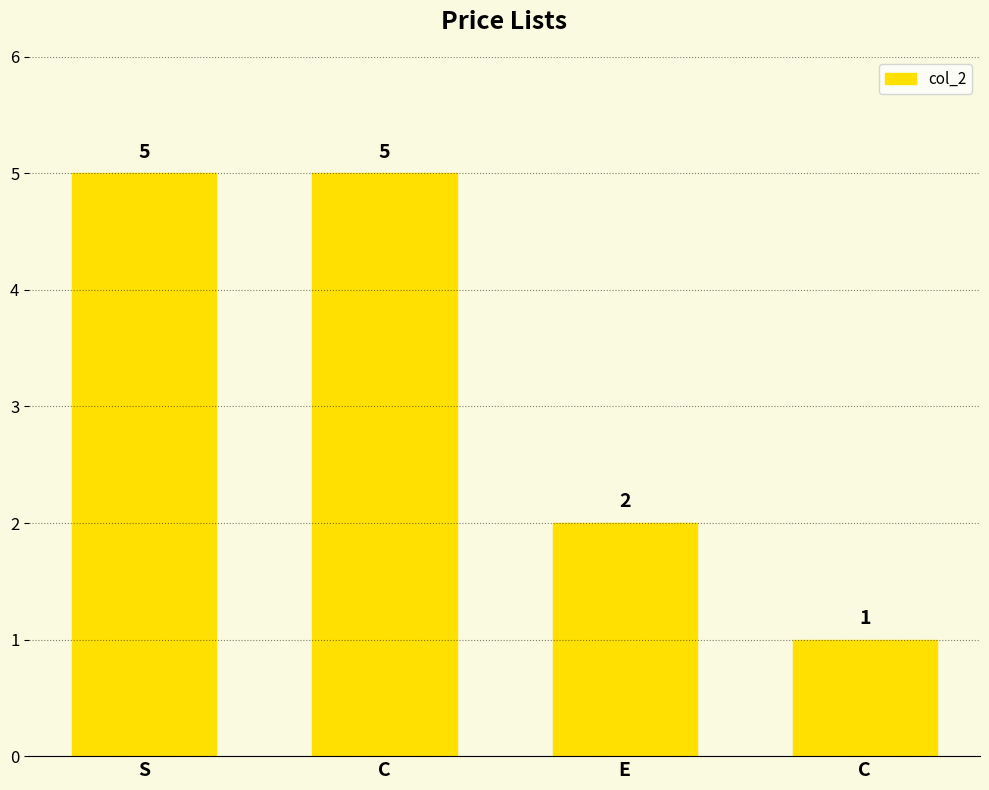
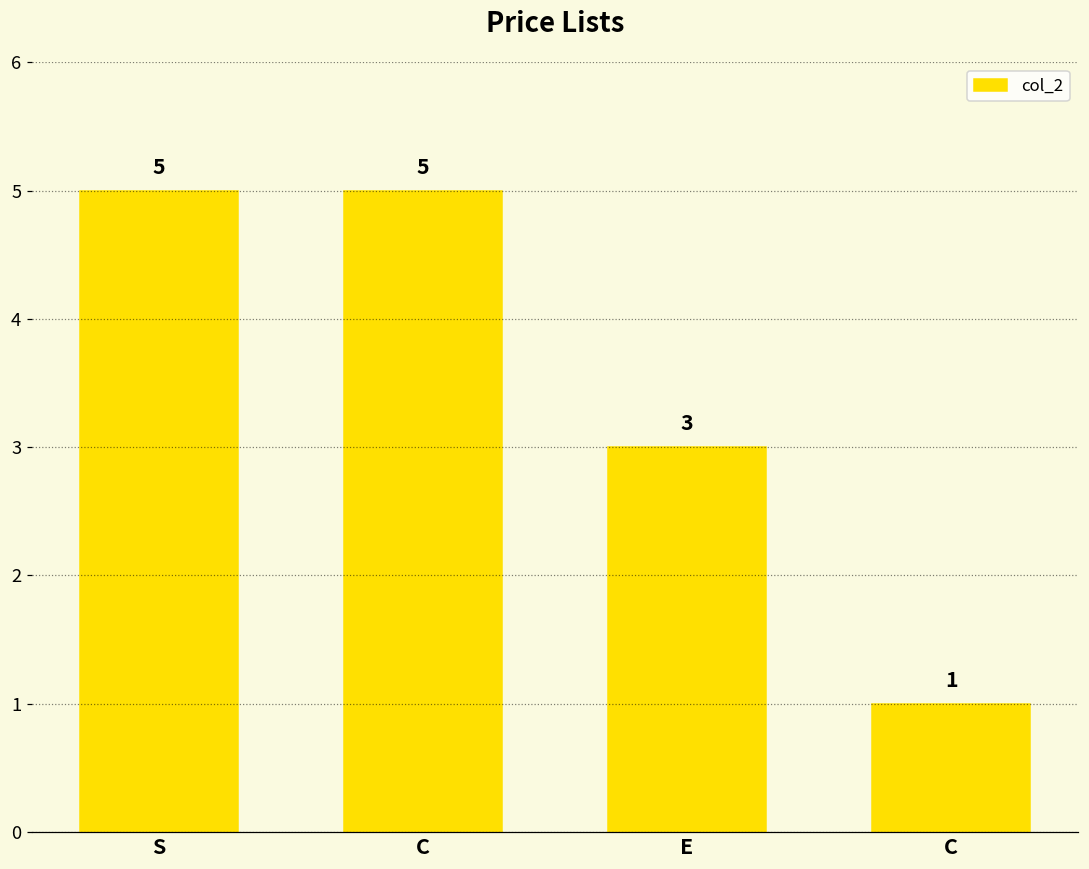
  {
    "S": 5,
-   "E": 2
+   "E": 3
  }
